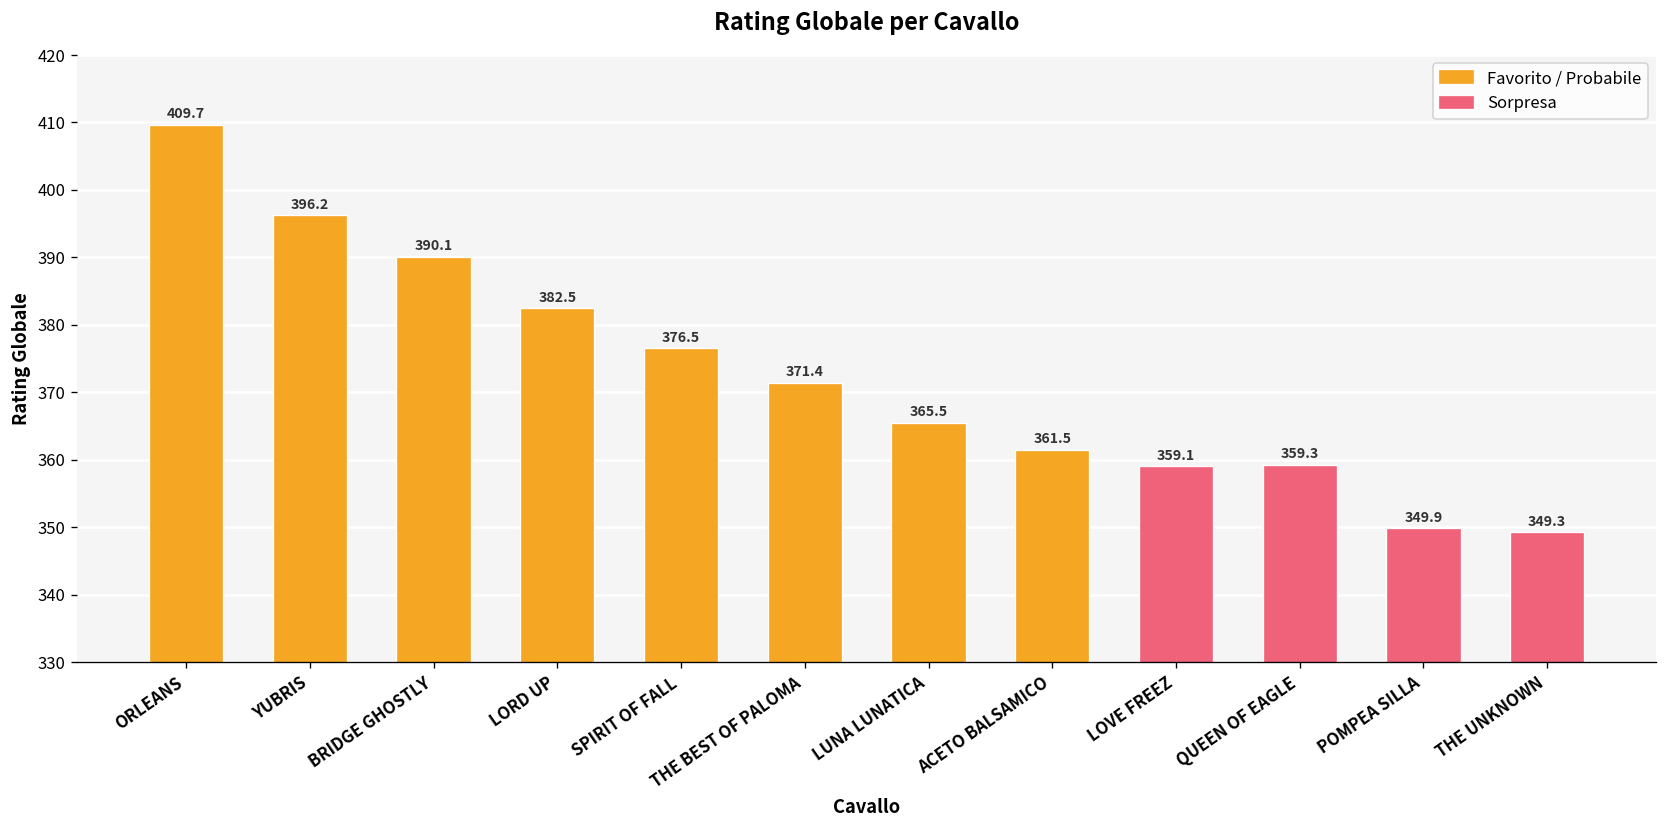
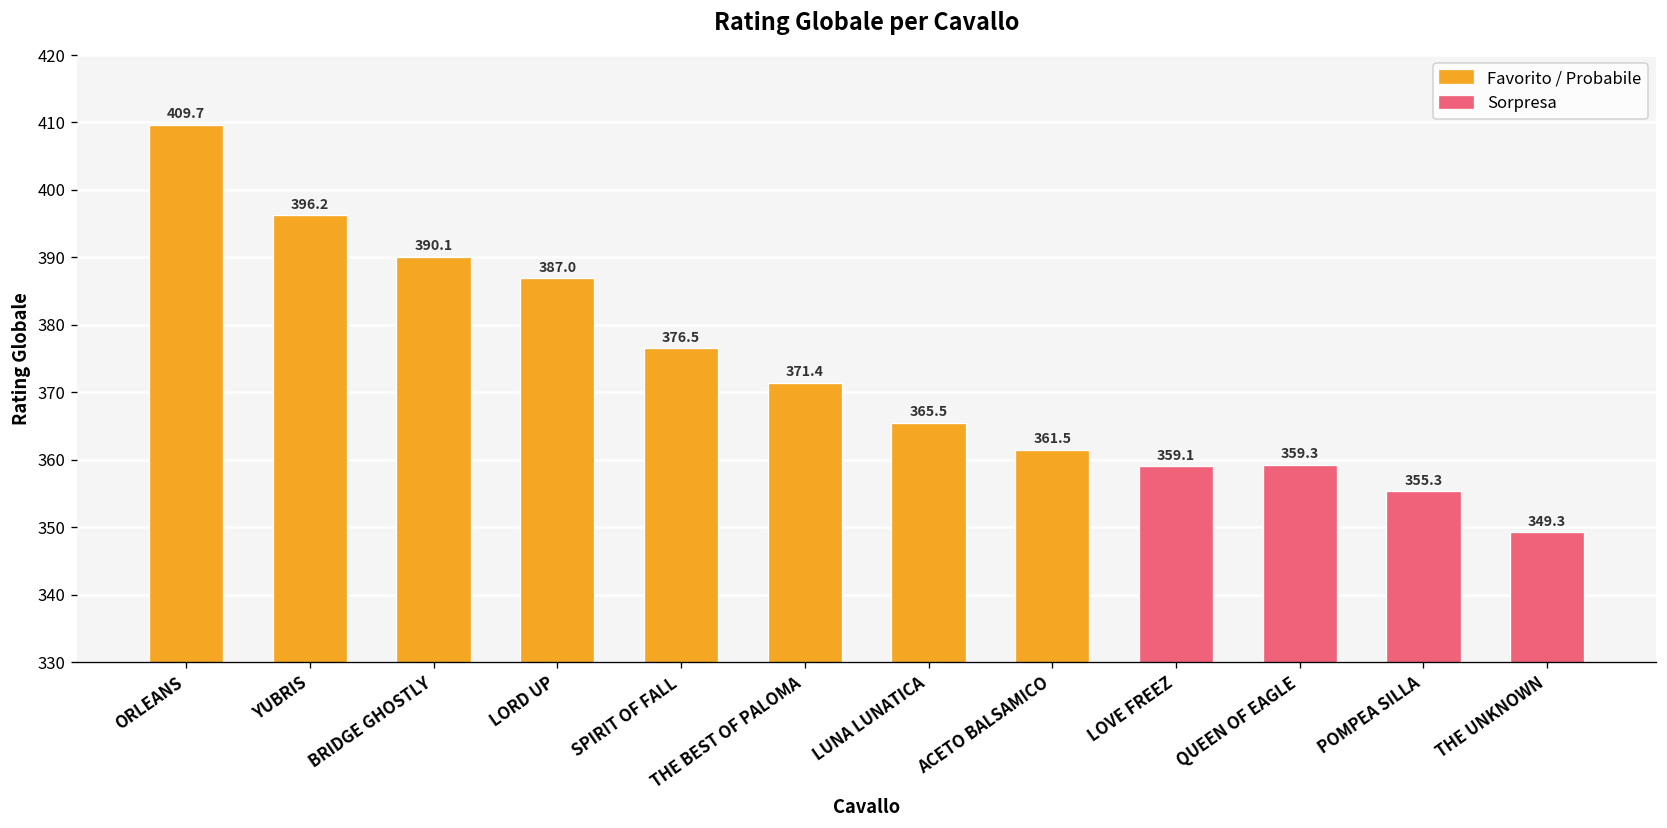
  {
    "ORLEANS": 409.7,
    "YUBRIS": 396.2,
    "BRIDGE GHOSTLY": 390.1,
-   "LORD UP": 382.5,
+   "LORD UP": 387.0,
    "SPIRIT OF FALL": 376.5,
    "THE BEST OF PALOMA": 371.4,
    "LUNA LUNATICA": 365.5,
    "ACETO BALSAMICO": 361.5,
    "LOVE FREEZ": 359.1,
    "QUEEN OF EAGLE": 359.3,
-   "POMPEA SILLA": 349.9,
+   "POMPEA SILLA": 355.3,
    "THE UNKNOWN": 349.3
  }
